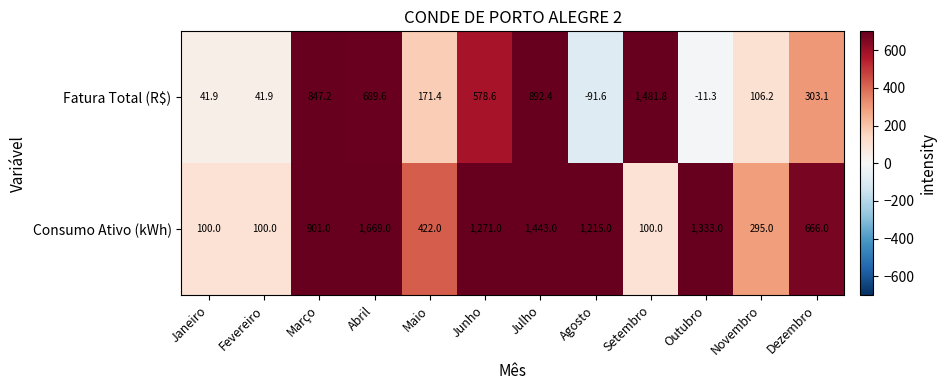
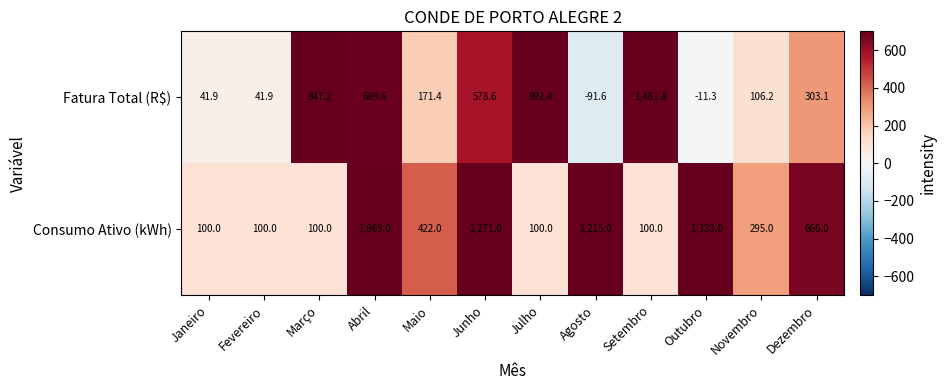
  {
    "Fatura Total (R$)": {
      "Janeiro": "41.9",
      "Fevereiro": "41.9",
      "Março": "847.2",
      "Abril": "689.6",
      "Maio": "171.4",
      "Junho": "578.6",
      "Julho": "892.4",
      "Agosto": "-91.6",
      "Setembro": "1,481.8",
      "Outubro": "-11.3",
      "Novembro": "106.2",
      "Dezembro": "303.1"
    },
    "Consumo Ativo (kWh)": {
      "Janeiro": "100.0",
      "Fevereiro": "100.0",
-     "Março": "901.0",
+     "Março": "100.0",
      "Abril": "1,669.0",
      "Maio": "422.0",
      "Junho": "1,271.0",
-     "Julho": "1,443.0",
+     "Julho": "100.0",
      "Agosto": "1,215.0",
      "Setembro": "100.0",
      "Outubro": "1,333.0",
      "Novembro": "295.0",
      "Dezembro": "666.0"
    }
  }
